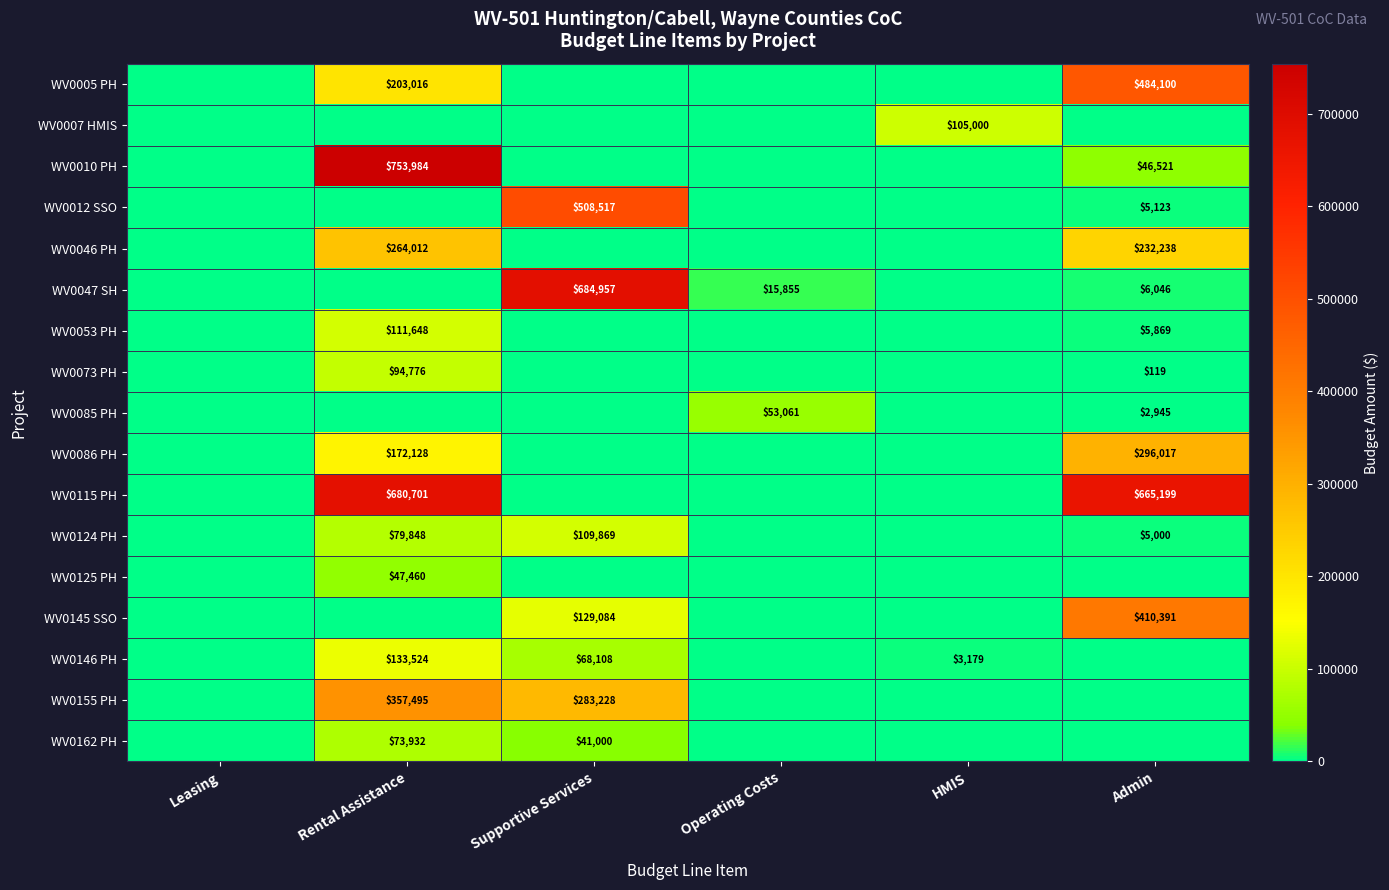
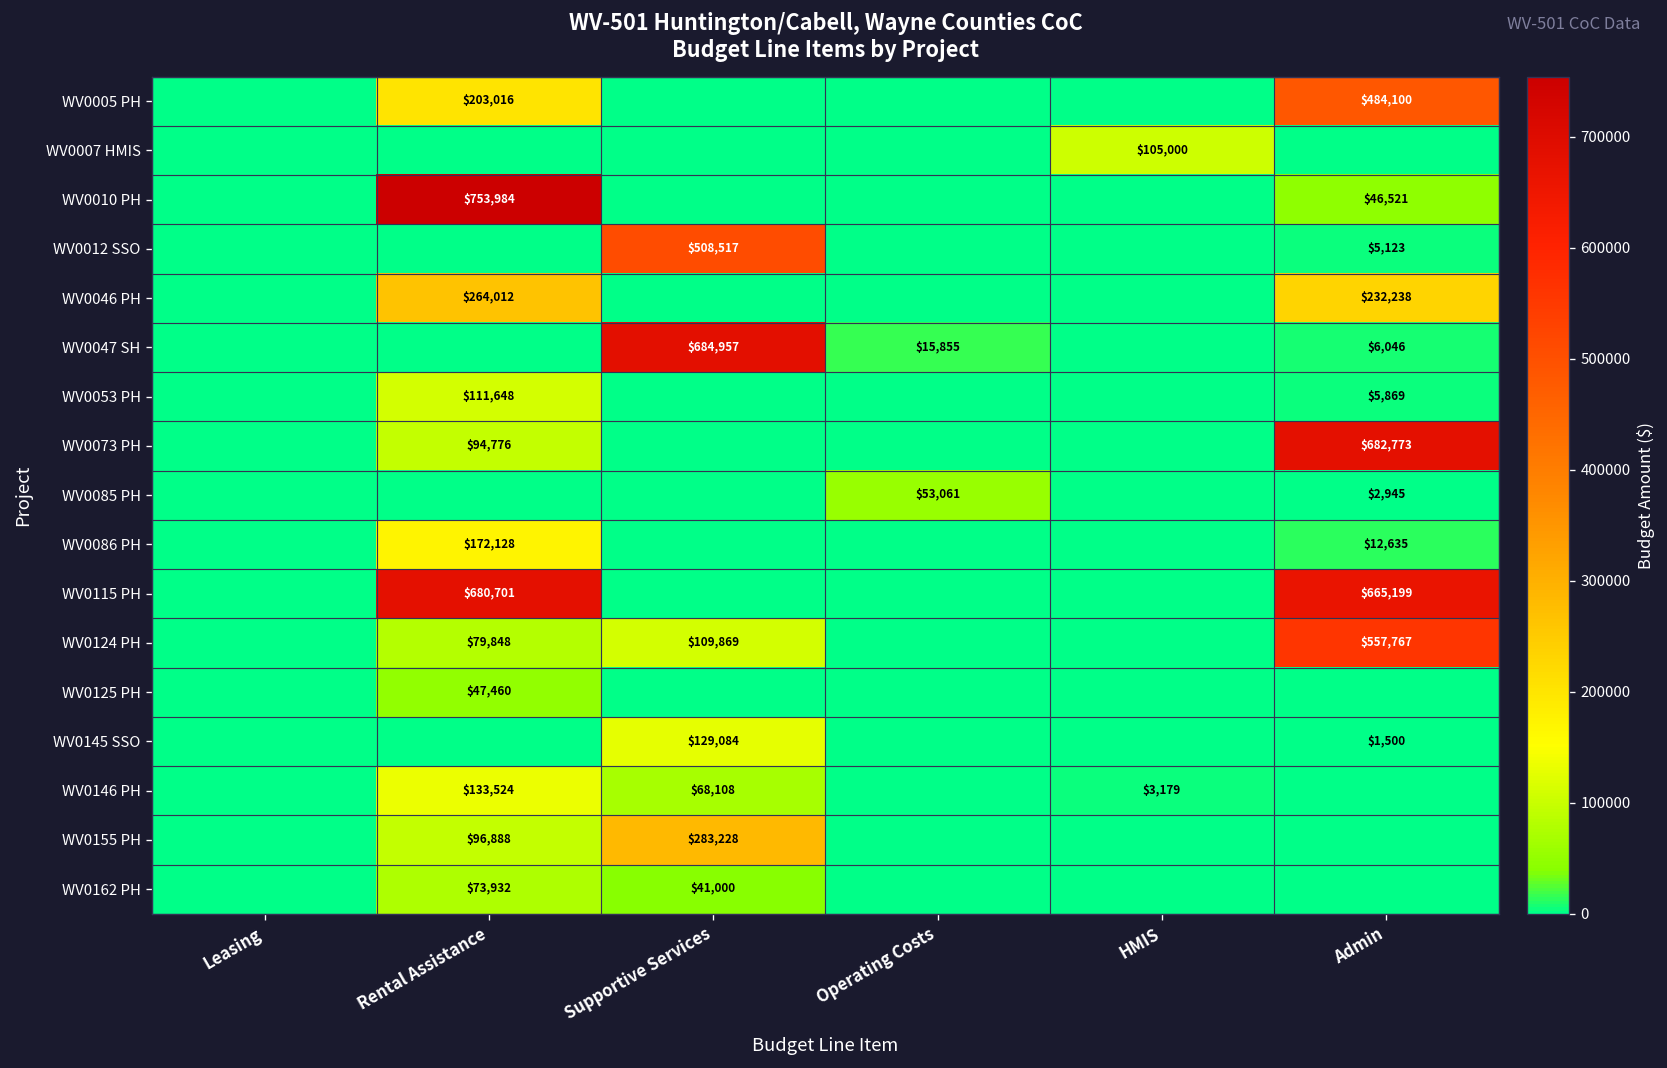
  {
    "WV0005 PH": {
      "Rental Assistance": "$203,016",
      "Admin": "$484,100"
    },
    "WV0007 HMIS": {
      "HMIS": "$105,000"
    },
    "WV0010 PH": {
      "Rental Assistance": "$753,984",
      "Admin": "$46,521"
    },
    "WV0012 SSO": {
      "Supportive Services": "$508,517",
      "Admin": "$5,123"
    },
    "WV0046 PH": {
      "Rental Assistance": "$264,012",
      "Admin": "$232,238"
    },
    "WV0047 SH": {
      "Supportive Services": "$684,957",
      "Operating Costs": "$15,855",
      "Admin": "$6,046"
    },
    "WV0053 PH": {
      "Rental Assistance": "$111,648",
      "Admin": "$5,869"
    },
    "WV0073 PH": {
      "Rental Assistance": "$94,776",
-     "Admin": "$119"
+     "Admin": "$682,773"
    },
    "WV0085 PH": {
      "Operating Costs": "$53,061",
      "Admin": "$2,945"
    },
    "WV0086 PH": {
      "Rental Assistance": "$172,128",
-     "Admin": "$296,017"
+     "Admin": "$12,635"
    },
    "WV0115 PH": {
      "Rental Assistance": "$680,701",
      "Admin": "$665,199"
    },
    "WV0124 PH": {
      "Rental Assistance": "$79,848",
      "Supportive Services": "$109,869",
-     "Admin": "$5,000"
+     "Admin": "$557,767"
    },
    "WV0125 PH": {
      "Rental Assistance": "$47,460"
    },
    "WV0145 SSO": {
      "Supportive Services": "$129,084",
-     "Admin": "$410,391"
+     "Admin": "$1,500"
    },
    "WV0146 PH": {
      "Rental Assistance": "$133,524",
      "Supportive Services": "$68,108",
      "HMIS": "$3,179"
    },
    "WV0155 PH": {
-     "Rental Assistance": "$357,495",
+     "Rental Assistance": "$96,888",
      "Supportive Services": "$283,228"
    },
    "WV0162 PH": {
      "Rental Assistance": "$73,932",
      "Supportive Services": "$41,000"
    }
  }
